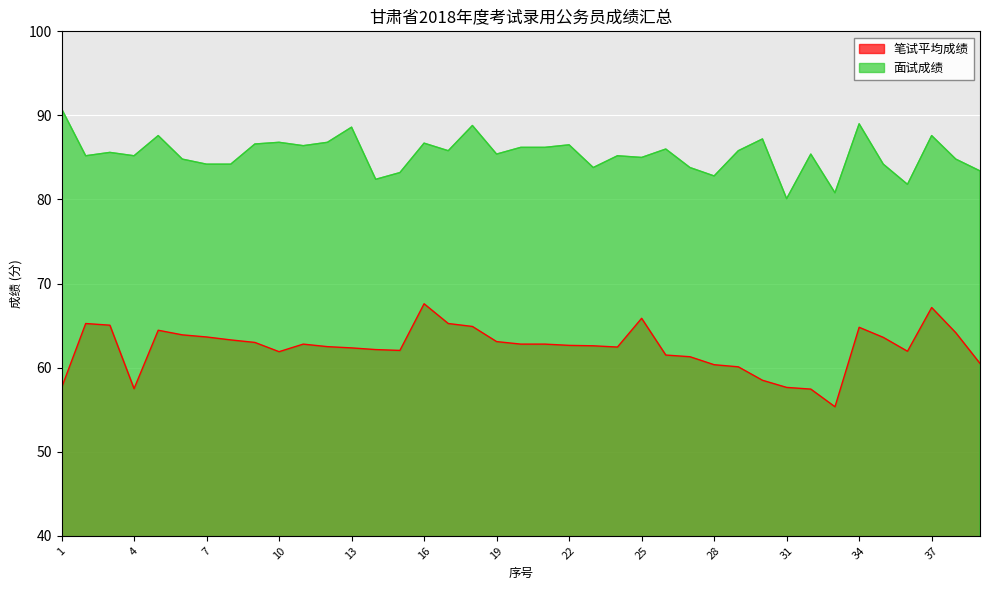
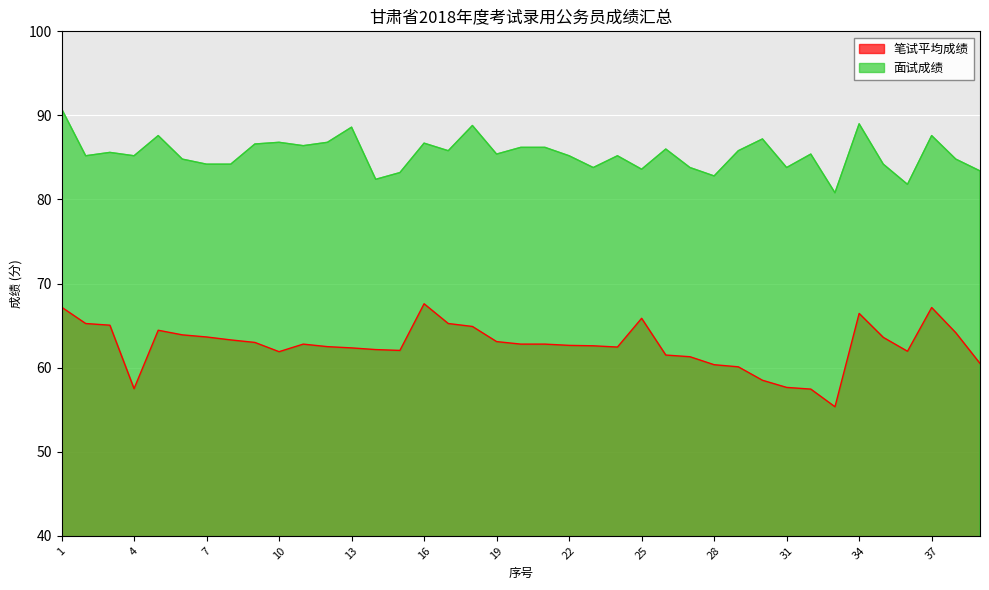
  {
    "笔试平均成绩": {
-     "1": 58,
+     "1": 67,
      "4": 58,
      "7": 64,
      "10": 62,
      "13": 62,
      "16": 68,
      "19": 63,
      "22": 63,
      "25": 66,
      "28": 60,
      "31": 58,
-     "34": 65,
+     "34": 66,
      "37": 67
    },
    "面试成绩": {
      "1": 91,
      "4": 85,
      "7": 84,
      "10": 87,
      "13": 89,
      "16": 87,
      "19": 85,
-     "22": 87,
-     "25": 85,
+     "22": 85,
+     "25": 84,
      "28": 83,
-     "31": 80,
+     "31": 84,
      "34": 89,
      "37": 88
    }
  }
